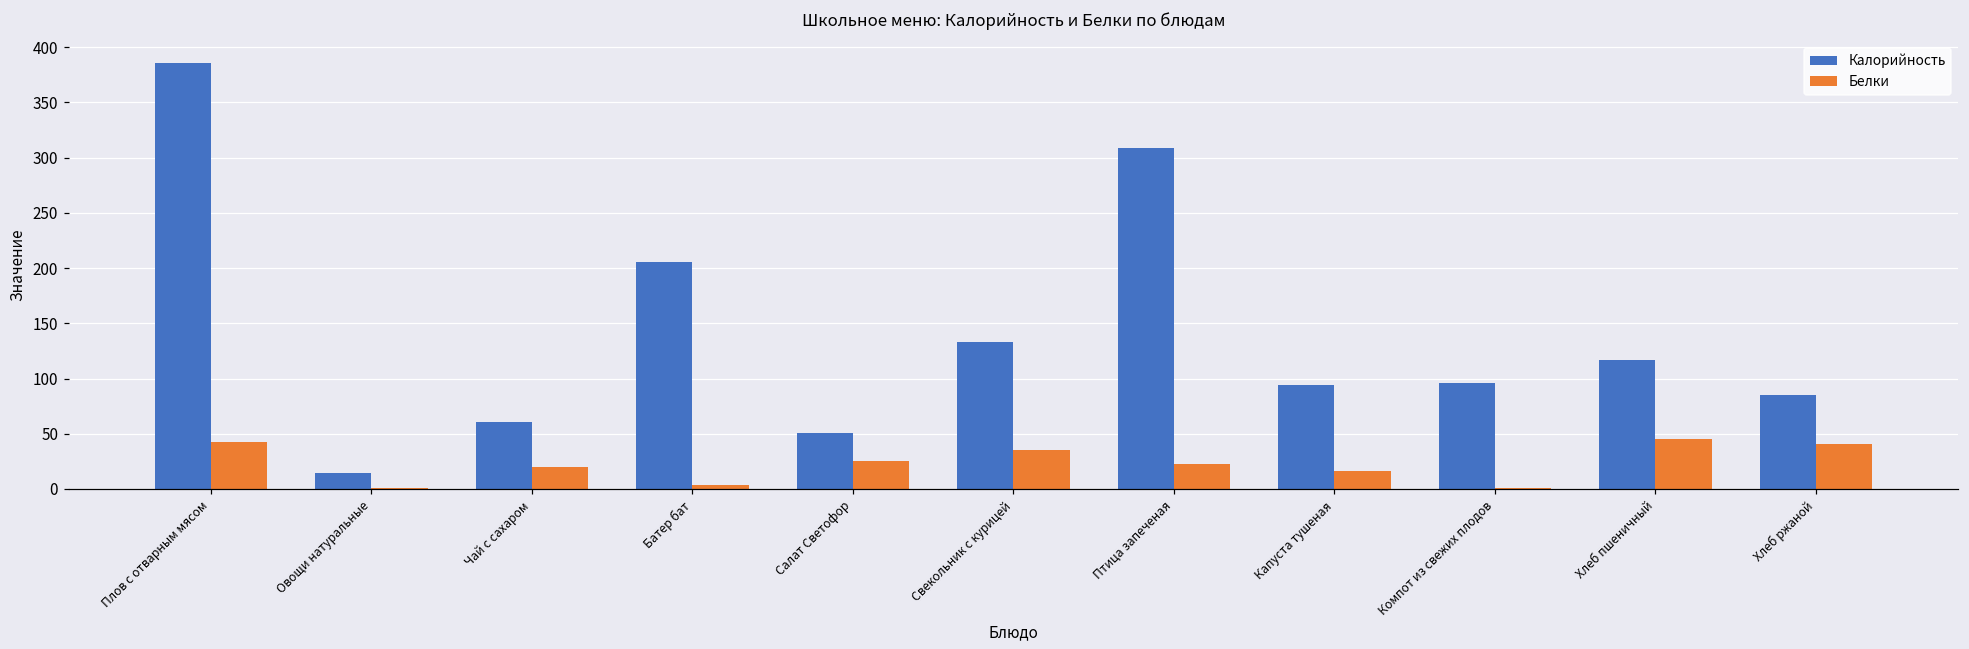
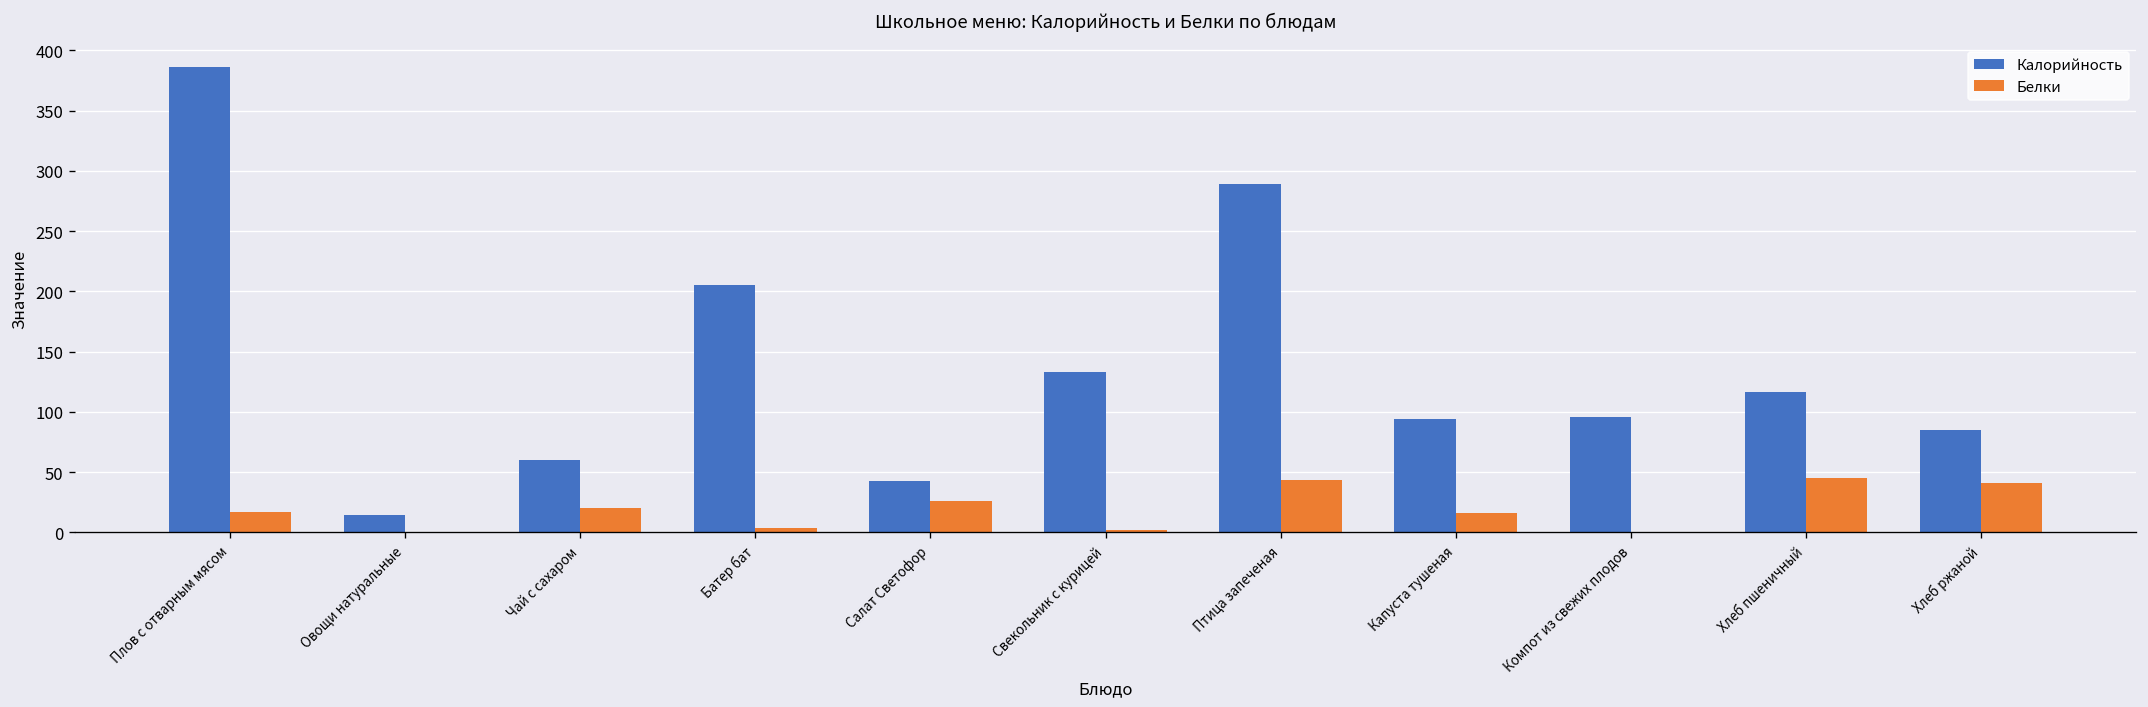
  {
    "Калорийность": {
      "Плов с отварным мясом": 386,
      "Овощи натуральные": 14,
      "Чай с сахаром": 60,
      "Батер бат": 206,
-     "Салат Светофор": 51,
+     "Салат Светофор": 42,
      "Свекольник с курицей": 133,
-     "Птица запеченая": 309,
+     "Птица запеченая": 289,
      "Капуста тушеная": 94,
      "Компот из свежих плодов": 96,
      "Хлеб пшеничный": 117,
      "Хлеб ржаной": 85
    },
    "Белки": {
-     "Плов с отварным мясом": 42,
+     "Плов с отварным мясом": 17,
      "Чай с сахаром": 20,
      "Батер бат": 4,
      "Салат Светофор": 26,
-     "Свекольник с курицей": 35,
-     "Птица запеченая": 22,
+     "Свекольник с курицей": 2,
+     "Птица запеченая": 43,
      "Капуста тушеная": 16,
      "Хлеб пшеничный": 45,
      "Хлеб ржаной": 41
    }
  }
